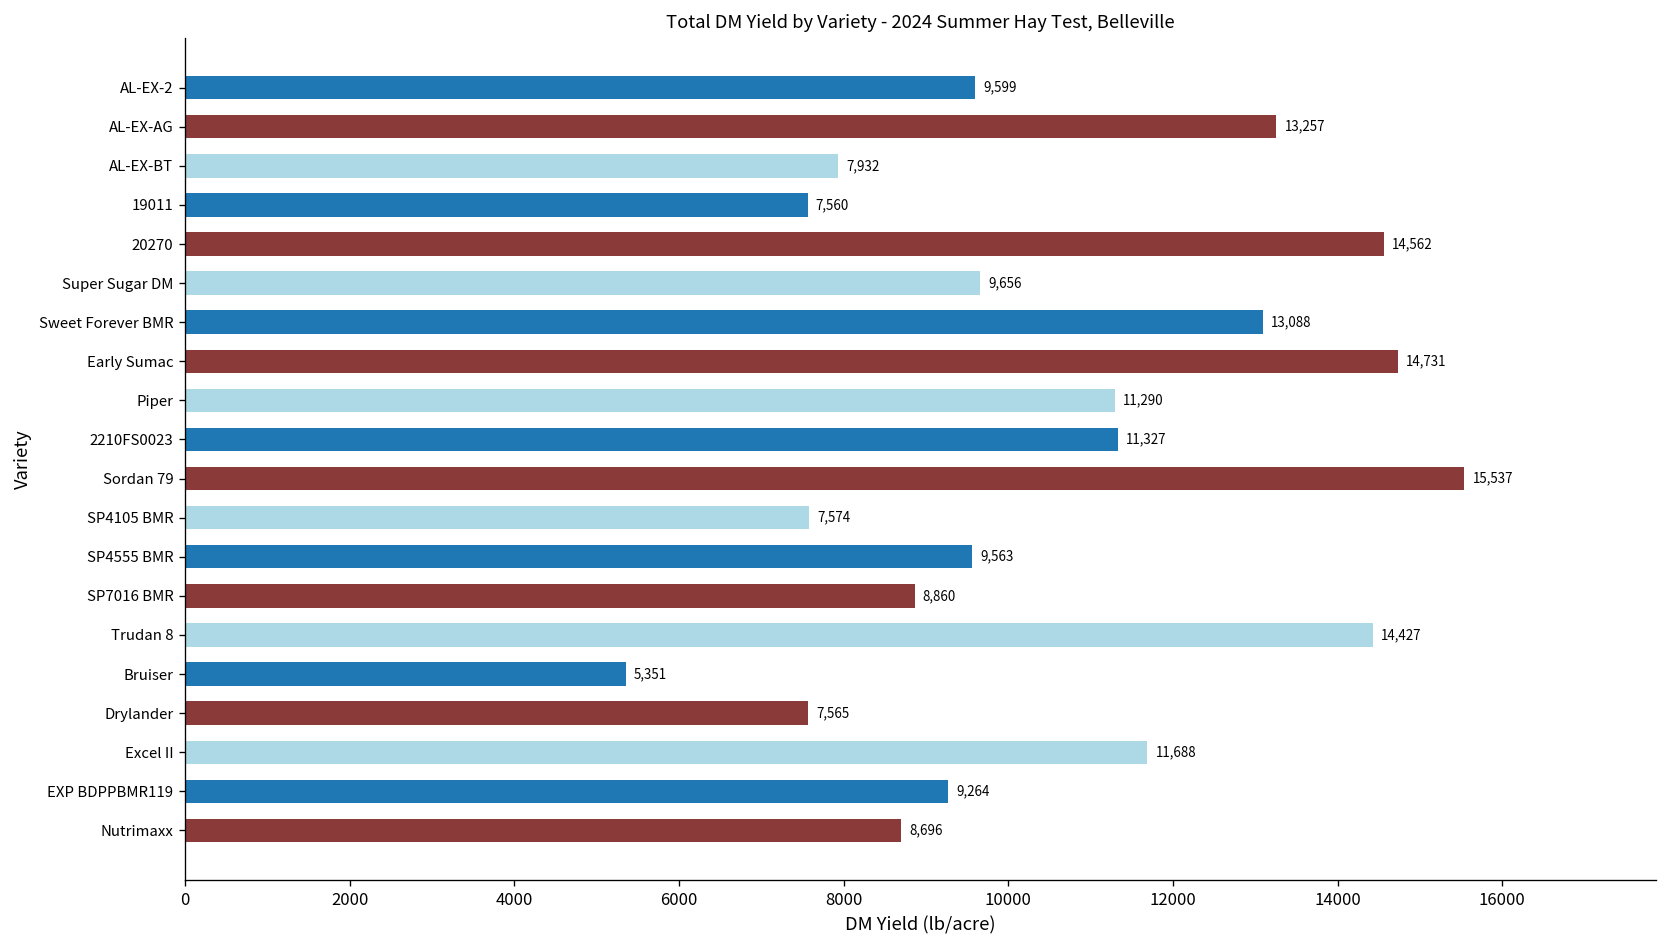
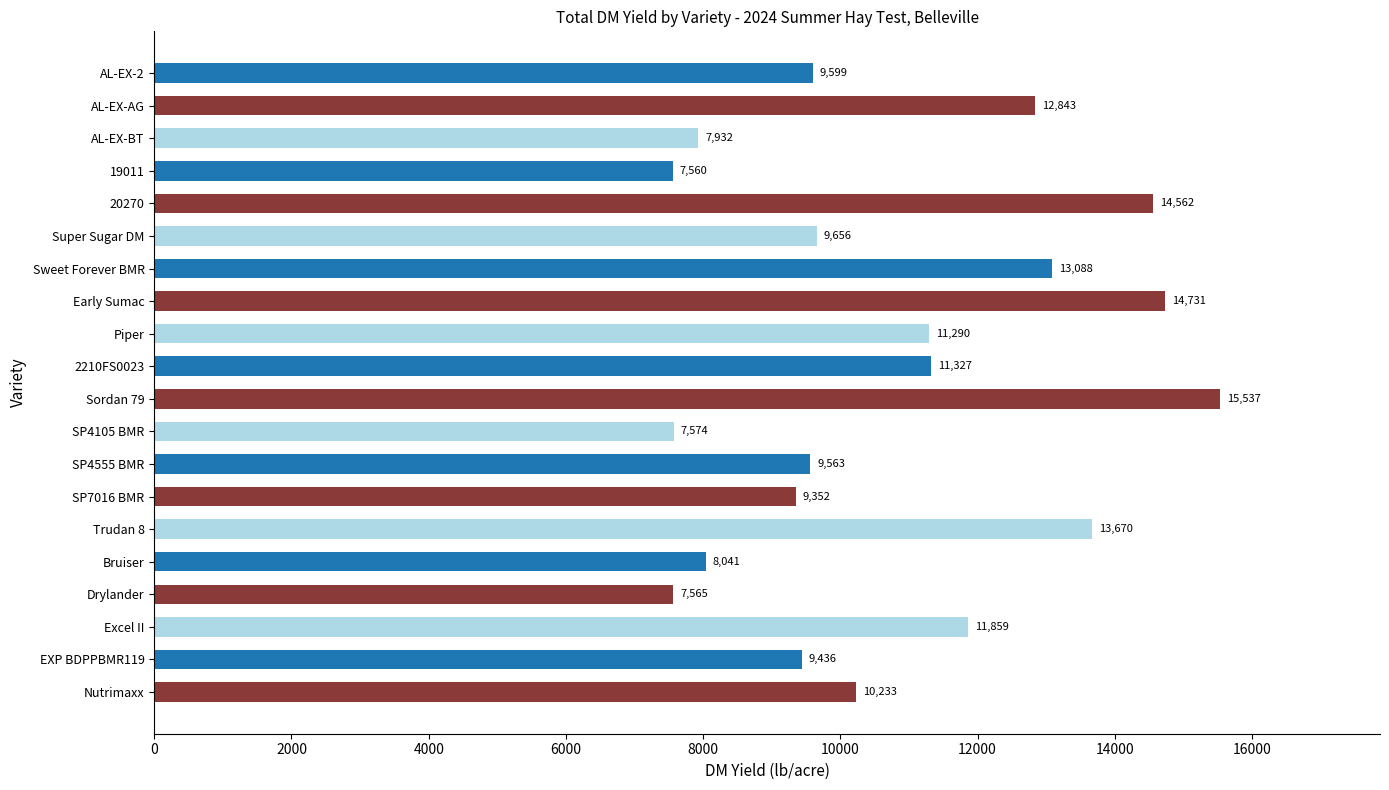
  {
    "AL-EX-2": "9,599",
-   "AL-EX-AG": "13,257",
+   "AL-EX-AG": "12,843",
    "AL-EX-BT": "7,932",
    "19011": "7,560",
    "20270": "14,562",
    "Super Sugar DM": "9,656",
    "Sweet Forever BMR": "13,088",
    "Early Sumac": "14,731",
    "Piper": "11,290",
    "2210FS0023": "11,327",
    "Sordan 79": "15,537",
    "SP4105 BMR": "7,574",
    "SP4555 BMR": "9,563",
-   "SP7016 BMR": "8,860",
-   "Trudan 8": "14,427",
-   "Bruiser": "5,351",
+   "SP7016 BMR": "9,352",
+   "Trudan 8": "13,670",
+   "Bruiser": "8,041",
    "Drylander": "7,565",
-   "Excel II": "11,688",
-   "EXP BDPPBMR119": "9,264",
-   "Nutrimaxx": "8,696"
+   "Excel II": "11,859",
+   "EXP BDPPBMR119": "9,436",
+   "Nutrimaxx": "10,233"
  }
